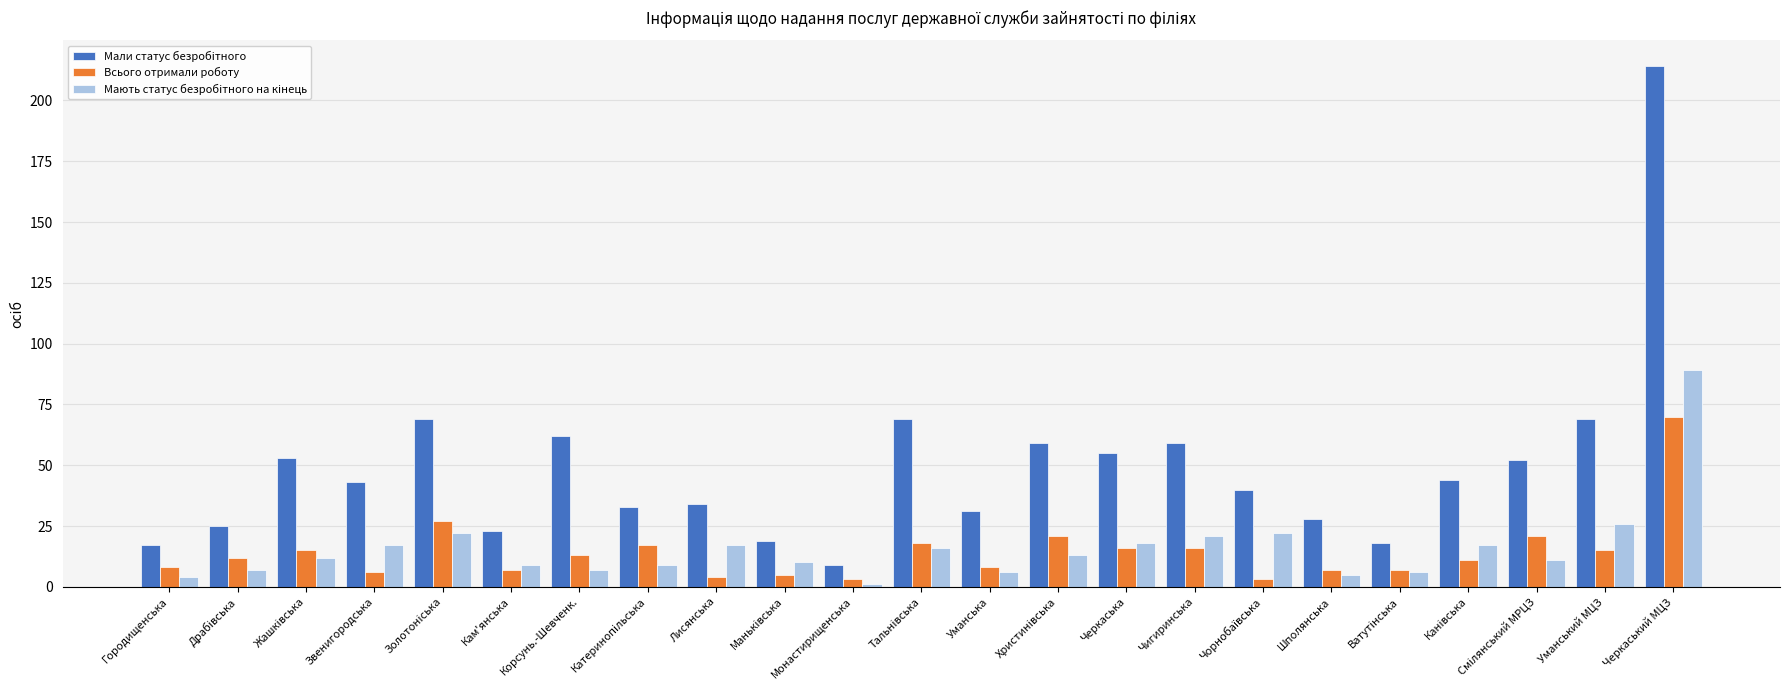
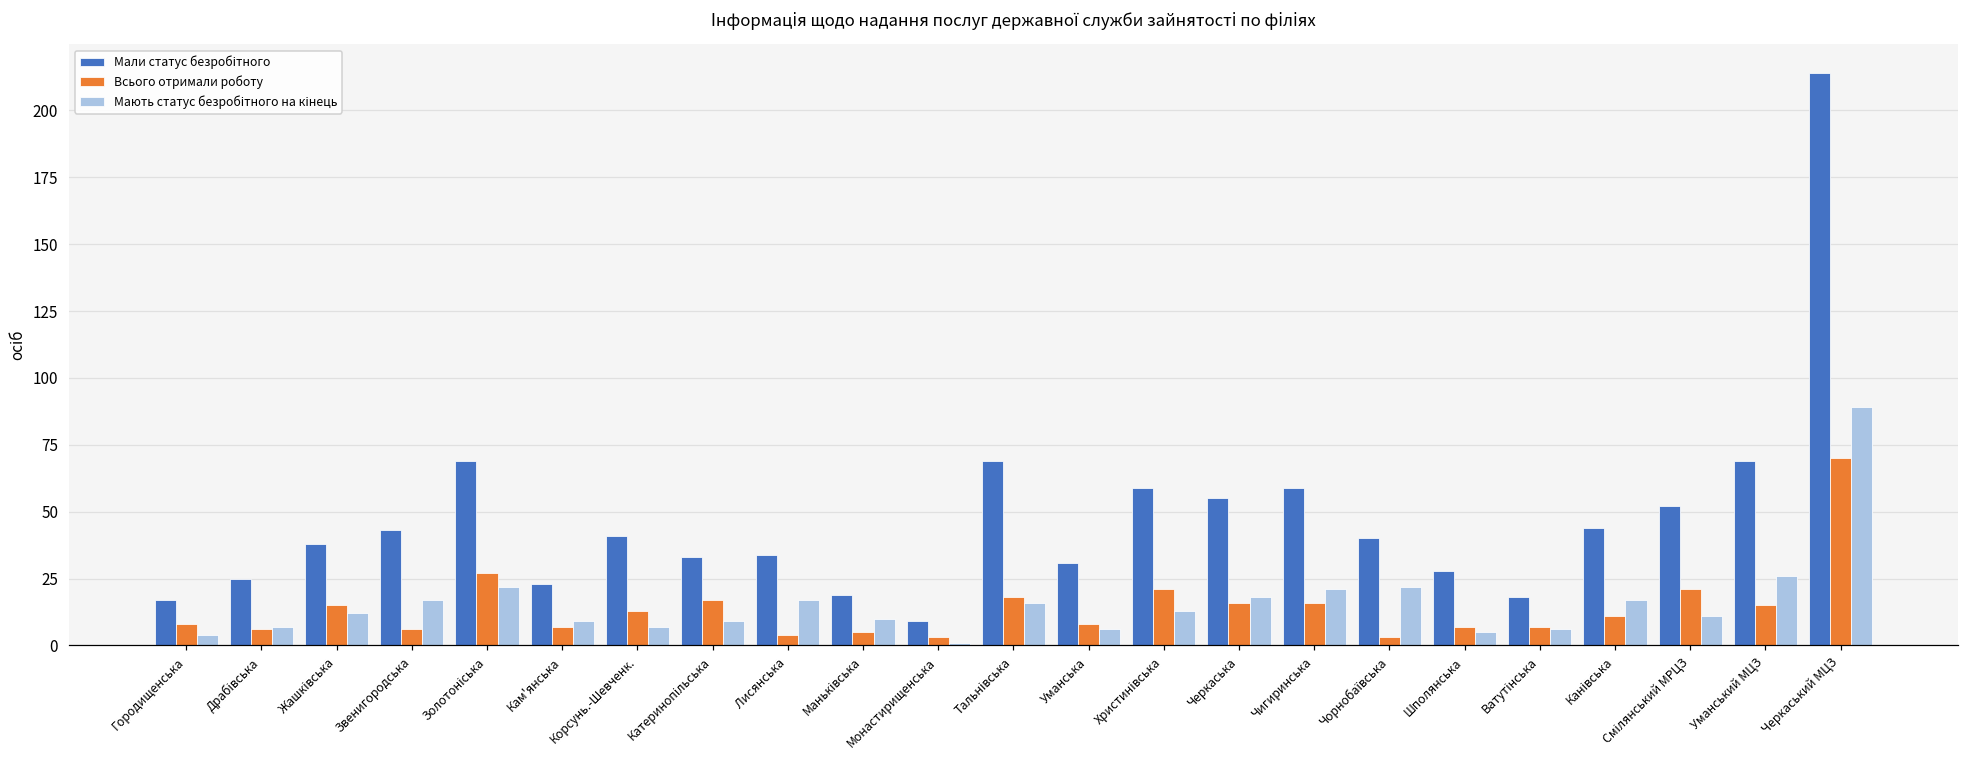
  {
    "Мали статус безробітного": {
      "Городищенська": 17,
      "Драбівська": 25,
-     "Жашківська": 53,
+     "Жашківська": 38,
      "Звенигородська": 43,
      "Золотоніська": 69,
      "Кам'янська": 23,
-     "Корсунь.-Шевченк.": 62,
+     "Корсунь.-Шевченк.": 41,
      "Катеринопільська": 33,
      "Лисянська": 34,
      "Маньківська": 19,
      "Монастирищенська": 9,
      "Тальнівська": 69,
      "Уманська": 31,
      "Христинівська": 59,
      "Черкаська": 55,
      "Чигиринська": 59,
      "Чорнобаївська": 40,
      "Шполянська": 28,
      "Ватутінська": 18,
      "Канівська": 44,
      "Смілянський МРЦЗ": 52,
      "Уманський МЦЗ": 69,
      "Черкаський МЦЗ": 214
    },
    "Всього отримали роботу": {
      "Городищенська": 8,
-     "Драбівська": 12,
+     "Драбівська": 6,
      "Жашківська": 15,
      "Звенигородська": 6,
      "Золотоніська": 27,
      "Кам'янська": 7,
      "Корсунь.-Шевченк.": 13,
      "Катеринопільська": 17,
      "Лисянська": 4,
      "Маньківська": 5,
      "Монастирищенська": 3,
      "Тальнівська": 18,
      "Уманська": 8,
      "Христинівська": 21,
      "Черкаська": 16,
      "Чигиринська": 16,
      "Чорнобаївська": 3,
      "Шполянська": 7,
      "Ватутінська": 7,
      "Канівська": 11,
      "Смілянський МРЦЗ": 21,
      "Уманський МЦЗ": 15,
      "Черкаський МЦЗ": 70
    },
    "Мають статус безробітного на кінець": {
      "Городищенська": 4,
      "Драбівська": 7,
      "Жашківська": 12,
      "Звенигородська": 17,
      "Золотоніська": 22,
      "Кам'янська": 9,
      "Корсунь.-Шевченк.": 7,
      "Катеринопільська": 9,
      "Лисянська": 17,
      "Маньківська": 10,
      "Тальнівська": 16,
      "Уманська": 6,
      "Христинівська": 13,
      "Черкаська": 18,
      "Чигиринська": 21,
      "Чорнобаївська": 22,
      "Шполянська": 5,
      "Ватутінська": 6,
      "Канівська": 17,
      "Смілянський МРЦЗ": 11,
      "Уманський МЦЗ": 26,
      "Черкаський МЦЗ": 89
    }
  }
